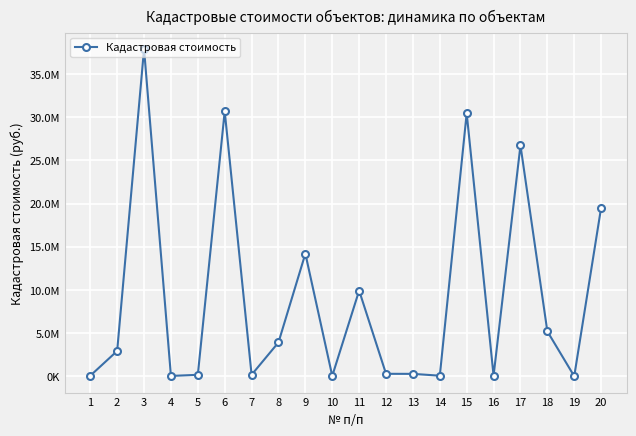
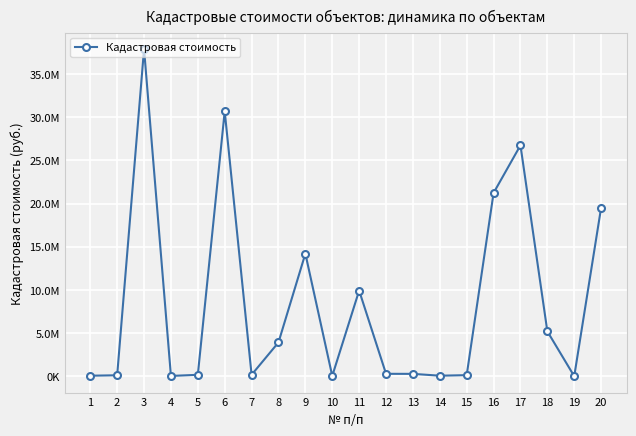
  {
    "1": 0,
-   "2": 3000000,
+   "2": 0,
    "4": 0,
    "5": 0,
    "6": 31000000,
    "7": 0,
    "8": 4000000,
    "9": 14000000,
    "10": 0,
    "11": 10000000,
    "12": 0,
    "13": 0,
    "14": 0,
-   "15": 30000000,
-   "16": 0,
+   "15": 0,
+   "16": 21000000,
    "17": 27000000,
    "18": 5000000,
    "19": 0,
    "20": 20000000
  }
